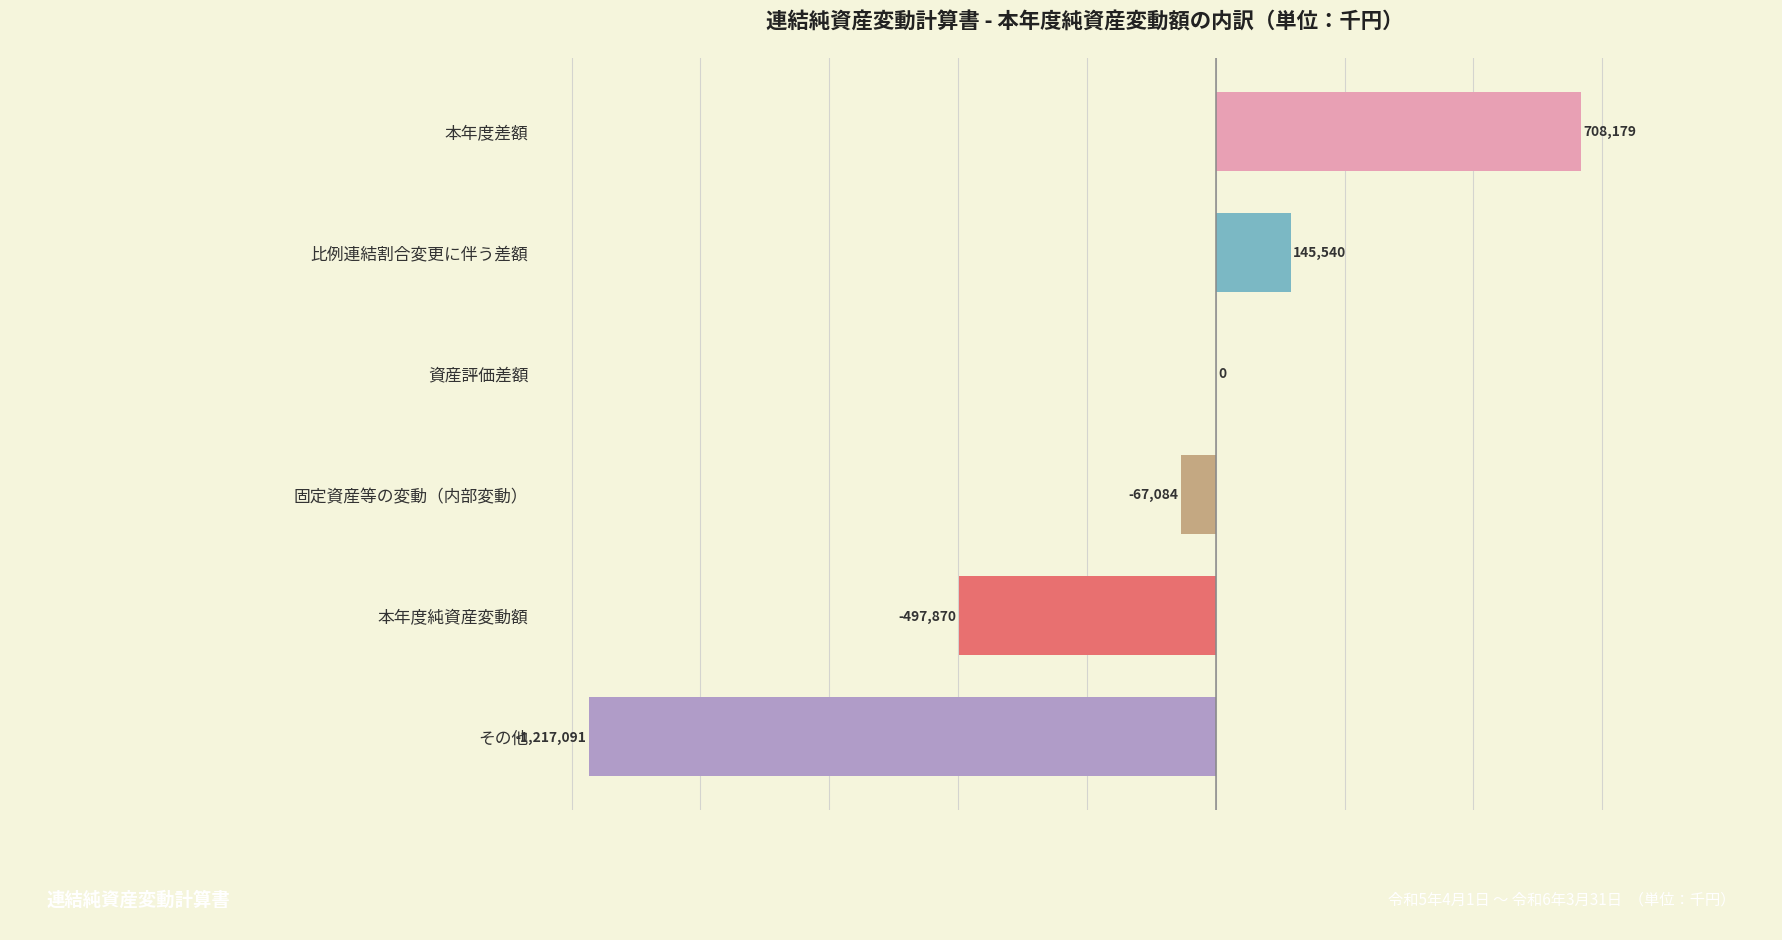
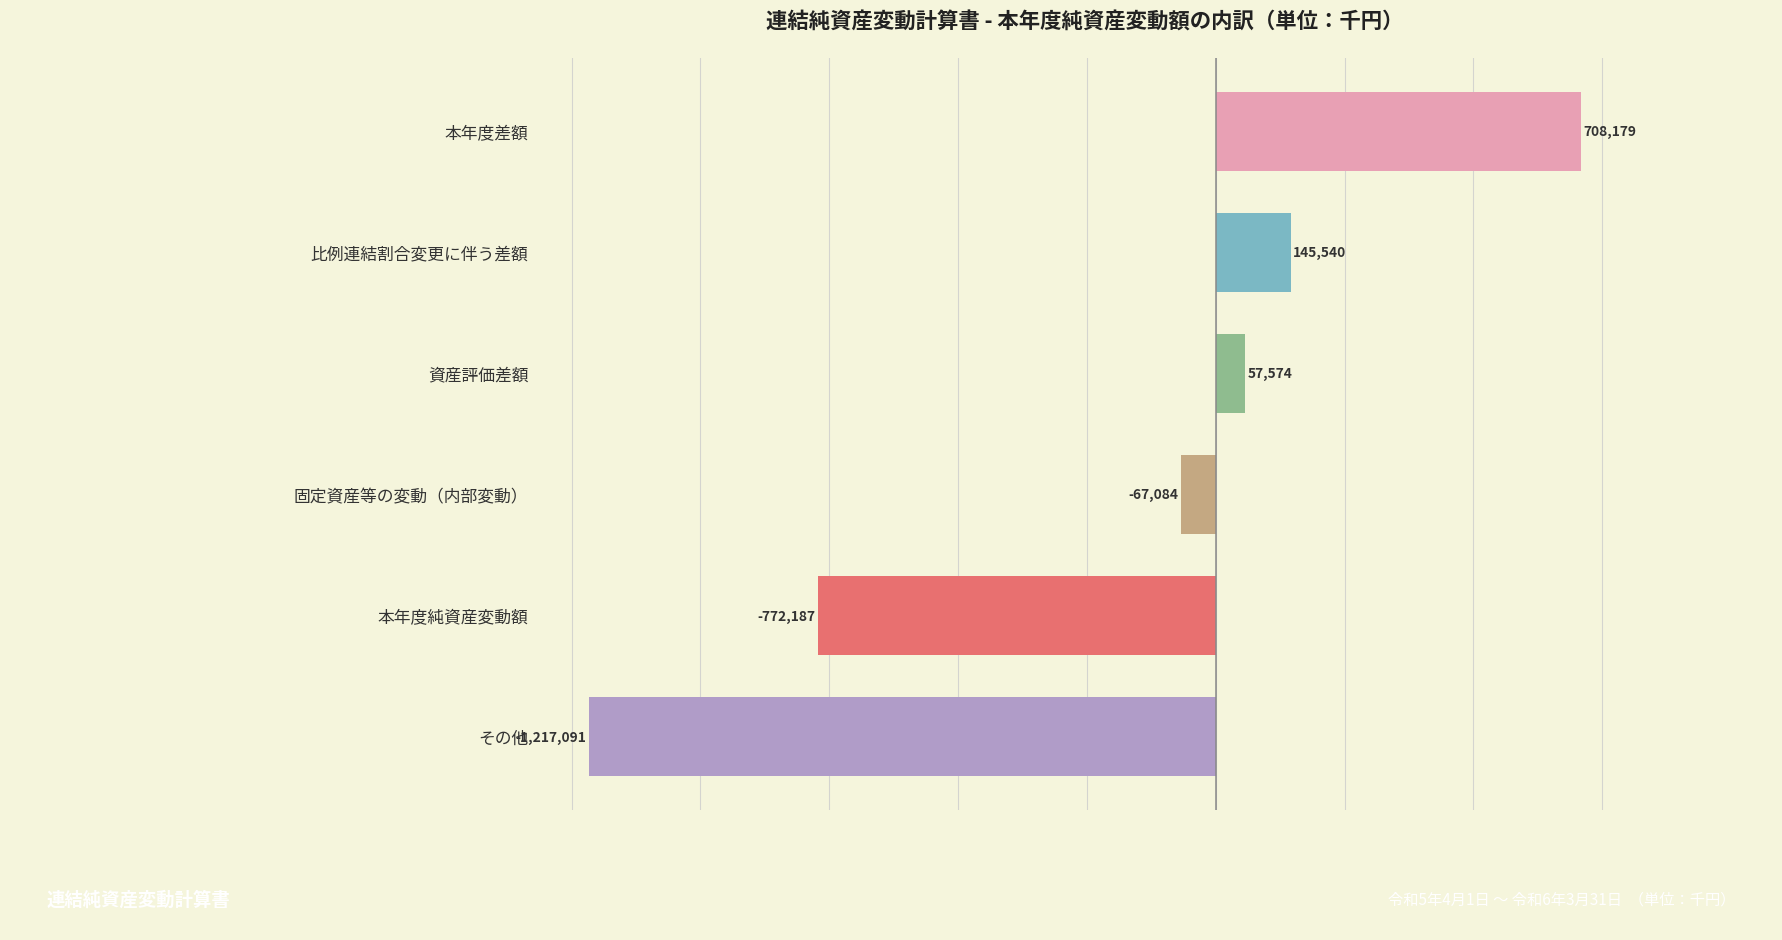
  {
    "本年度差額": "708,179",
    "比例連結割合変更に伴う差額": "145,540",
-   "資産評価差額": "0",
+   "資産評価差額": "57,574",
    "固定資産等の変動（内部変動）": "-67,084",
-   "本年度純資産変動額": "-497,870",
+   "本年度純資産変動額": "-772,187",
    "その他": "-1,217,091"
  }
